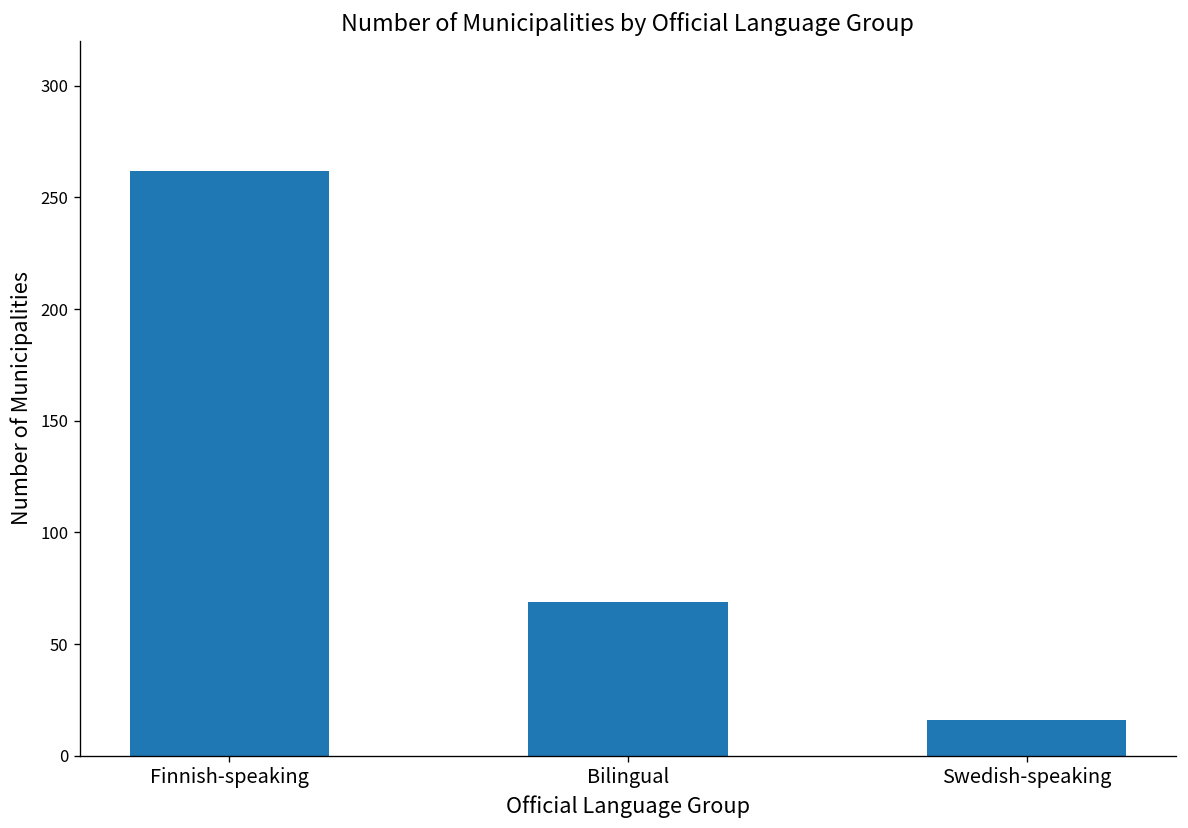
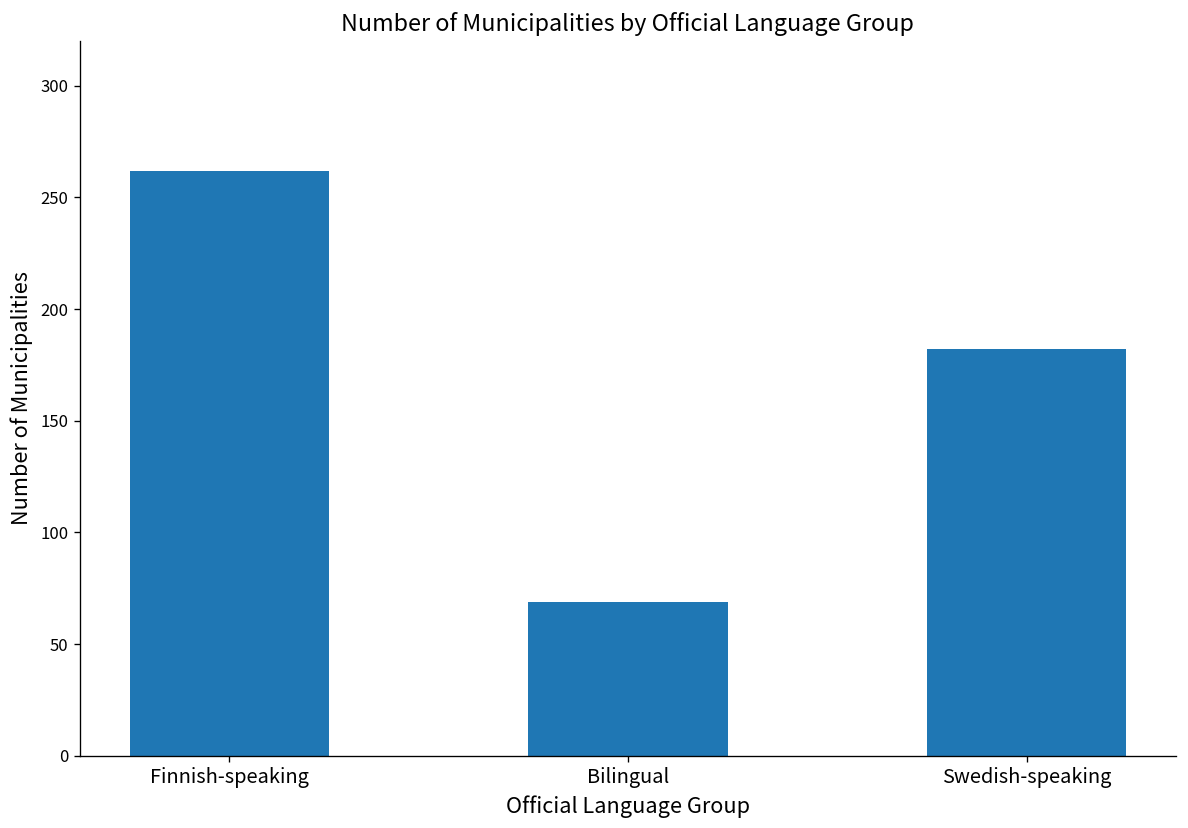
  {
    "Finnish-speaking": 262,
    "Bilingual": 69,
-   "Swedish-speaking": 16
+   "Swedish-speaking": 182
  }
